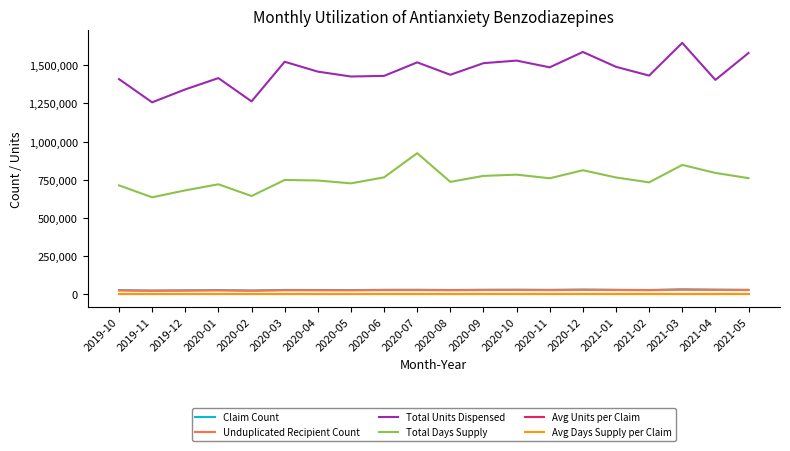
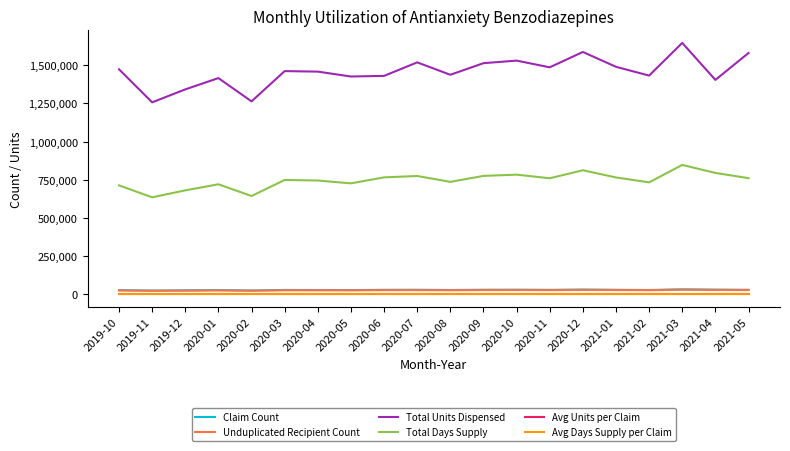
  {
    "Total Units Dispensed": {
-     "2019-10": "1,410,000",
+     "2019-10": "1,470,000",
      "2019-11": "1,260,000",
      "2019-12": "1,340,000",
      "2020-01": "1,420,000",
      "2020-02": "1,260,000",
-     "2020-03": "1,520,000",
+     "2020-03": "1,460,000",
      "2020-04": "1,460,000",
      "2020-05": "1,430,000",
      "2020-06": "1,430,000",
      "2020-07": "1,520,000",
      "2020-08": "1,440,000",
      "2020-09": "1,510,000",
      "2020-10": "1,530,000",
      "2020-11": "1,490,000",
      "2020-12": "1,590,000",
      "2021-01": "1,490,000",
      "2021-02": "1,430,000",
      "2021-03": "1,650,000",
      "2021-04": "1,400,000",
      "2021-05": "1,580,000"
    },
    "Total Days Supply": {
      "2019-10": "710,000",
      "2019-11": "630,000",
      "2019-12": "680,000",
      "2020-01": "720,000",
      "2020-02": "640,000",
      "2020-03": "750,000",
      "2020-04": "740,000",
      "2020-05": "730,000",
      "2020-06": "770,000",
-     "2020-07": "920,000",
+     "2020-07": "770,000",
      "2020-08": "740,000",
      "2020-09": "770,000",
      "2020-10": "780,000",
      "2020-11": "760,000",
      "2020-12": "810,000",
      "2021-01": "760,000",
      "2021-02": "730,000",
      "2021-03": "850,000",
      "2021-04": "790,000",
      "2021-05": "760,000"
    },
    "Avg Days Supply per Claim": {
      "2019-10": "0",
      "2019-11": "0",
      "2019-12": "0",
      "2020-01": "0",
      "2020-02": "0",
      "2020-03": "0",
      "2020-04": "0",
      "2020-05": "0",
      "2020-06": "0",
      "2020-07": "0",
      "2020-08": "0",
      "2020-09": "0",
      "2020-10": "0",
      "2020-11": "0",
      "2020-12": "0",
      "2021-01": "0",
      "2021-02": "0",
      "2021-03": "0",
      "2021-04": "0",
      "2021-05": "0"
    }
  }
